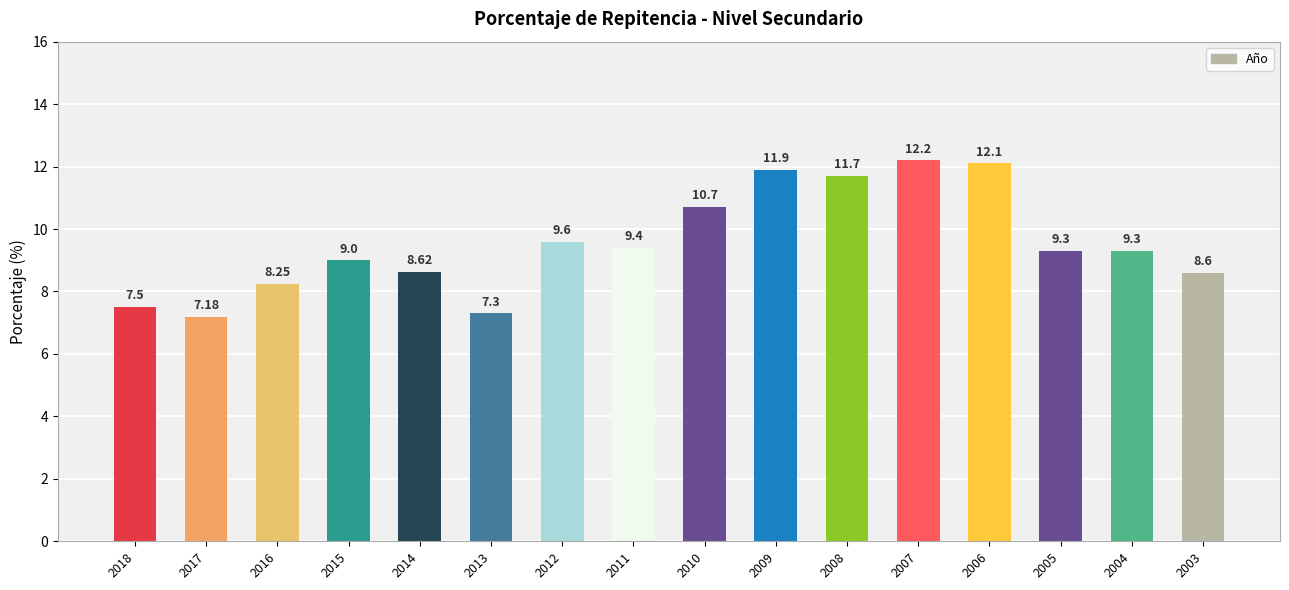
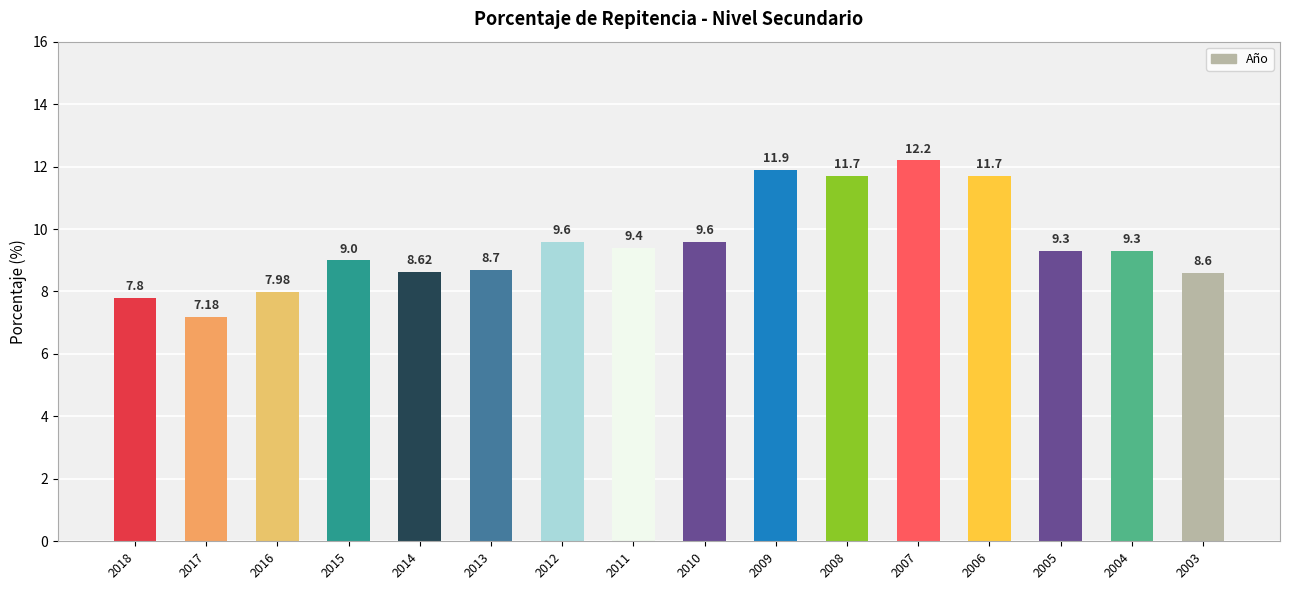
  {
-   "2018": 7.5,
+   "2018": 7.8,
    "2017": 7.18,
-   "2016": 8.25,
+   "2016": 7.98,
    "2015": 9.0,
    "2014": 8.62,
-   "2013": 7.3,
+   "2013": 8.7,
    "2012": 9.6,
    "2011": 9.4,
-   "2010": 10.7,
+   "2010": 9.6,
    "2009": 11.9,
    "2008": 11.7,
    "2007": 12.2,
-   "2006": 12.1,
+   "2006": 11.7,
    "2005": 9.3,
    "2004": 9.3,
    "2003": 8.6
  }
